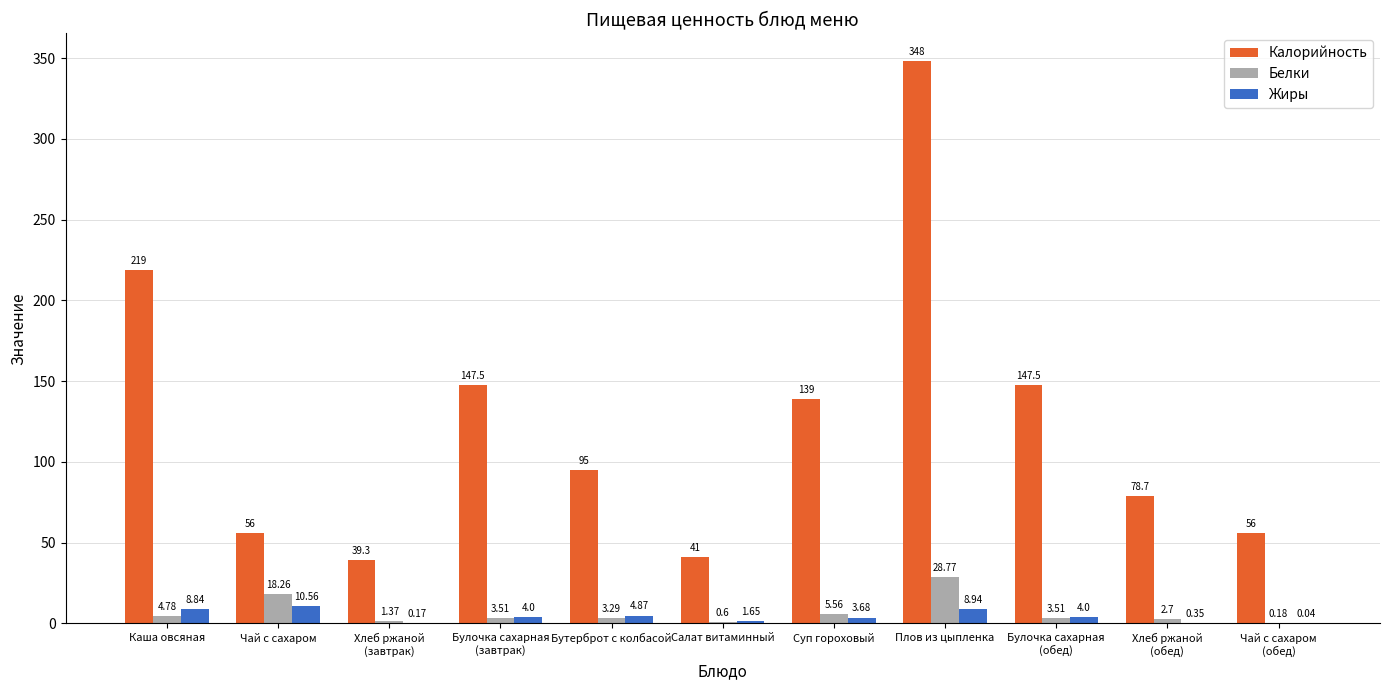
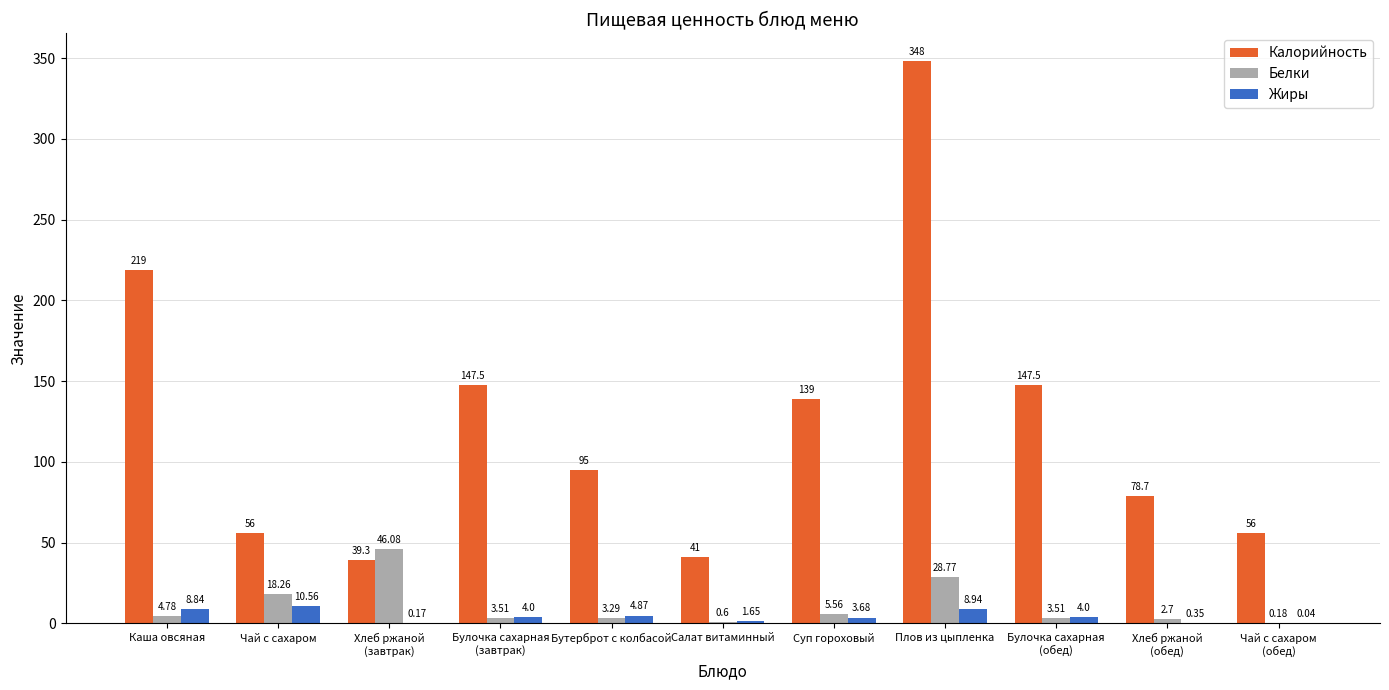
  {
    "Калорийность": {
      "Каша овсяная": 219,
      "Чай с сахаром": 56,
      "Хлеб ржаной (завтрак)": 39.3,
      "Булочка сахарная (завтрак)": 147.5,
      "Бутерброт с колбасой": 95,
      "Салат витаминный": 41,
      "Суп гороховый": 139,
      "Плов из цыпленка": 348,
      "Булочка сахарная (обед)": 147.5,
      "Хлеб ржаной (обед)": 78.7,
      "Чай с сахаром (обед)": 56
    },
    "Белки": {
      "Каша овсяная": 4.78,
      "Чай с сахаром": 18.26,
-     "Хлеб ржаной (завтрак)": 1.37,
+     "Хлеб ржаной (завтрак)": 46.08,
      "Булочка сахарная (завтрак)": 3.51,
      "Бутерброт с колбасой": 3.29,
      "Салат витаминный": 0.6,
      "Суп гороховый": 5.56,
      "Плов из цыпленка": 28.77,
      "Булочка сахарная (обед)": 3.51,
      "Хлеб ржаной (обед)": 2.7,
      "Чай с сахаром (обед)": 0.18
    },
    "Жиры": {
      "Каша овсяная": 8.84,
      "Чай с сахаром": 10.56,
      "Хлеб ржаной (завтрак)": 0.17,
      "Булочка сахарная (завтрак)": 4.0,
      "Бутерброт с колбасой": 4.87,
      "Салат витаминный": 1.65,
      "Суп гороховый": 3.68,
      "Плов из цыпленка": 8.94,
      "Булочка сахарная (обед)": 4.0,
      "Хлеб ржаной (обед)": 0.35,
      "Чай с сахаром (обед)": 0.04
    }
  }
